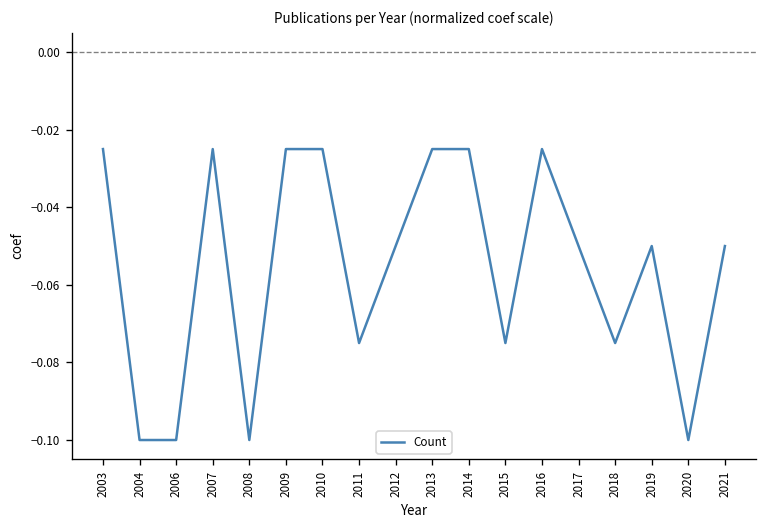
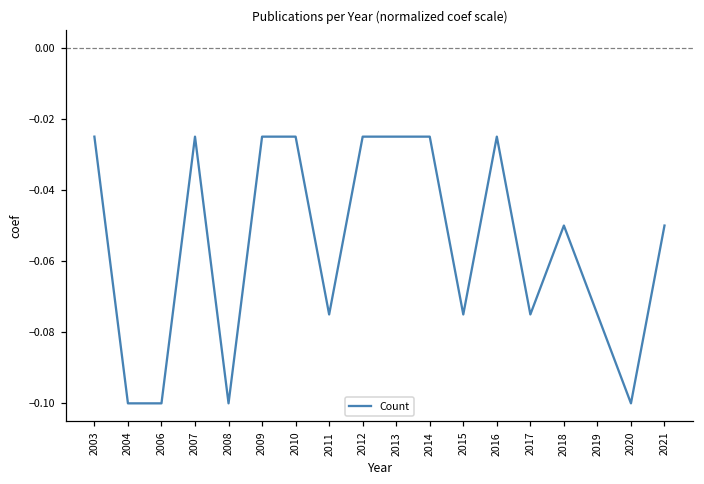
  {
    "2003": -0.025,
    "2004": -0.100,
    "2006": -0.100,
    "2007": -0.025,
    "2008": -0.100,
    "2009": -0.025,
    "2010": -0.025,
    "2011": -0.075,
-   "2012": -0.050,
+   "2012": -0.025,
    "2013": -0.025,
    "2014": -0.025,
    "2015": -0.075,
    "2016": -0.025,
-   "2017": -0.050,
-   "2018": -0.075,
-   "2019": -0.050,
+   "2017": -0.075,
+   "2018": -0.050,
+   "2019": -0.075,
    "2020": -0.100,
    "2021": -0.050
  }
